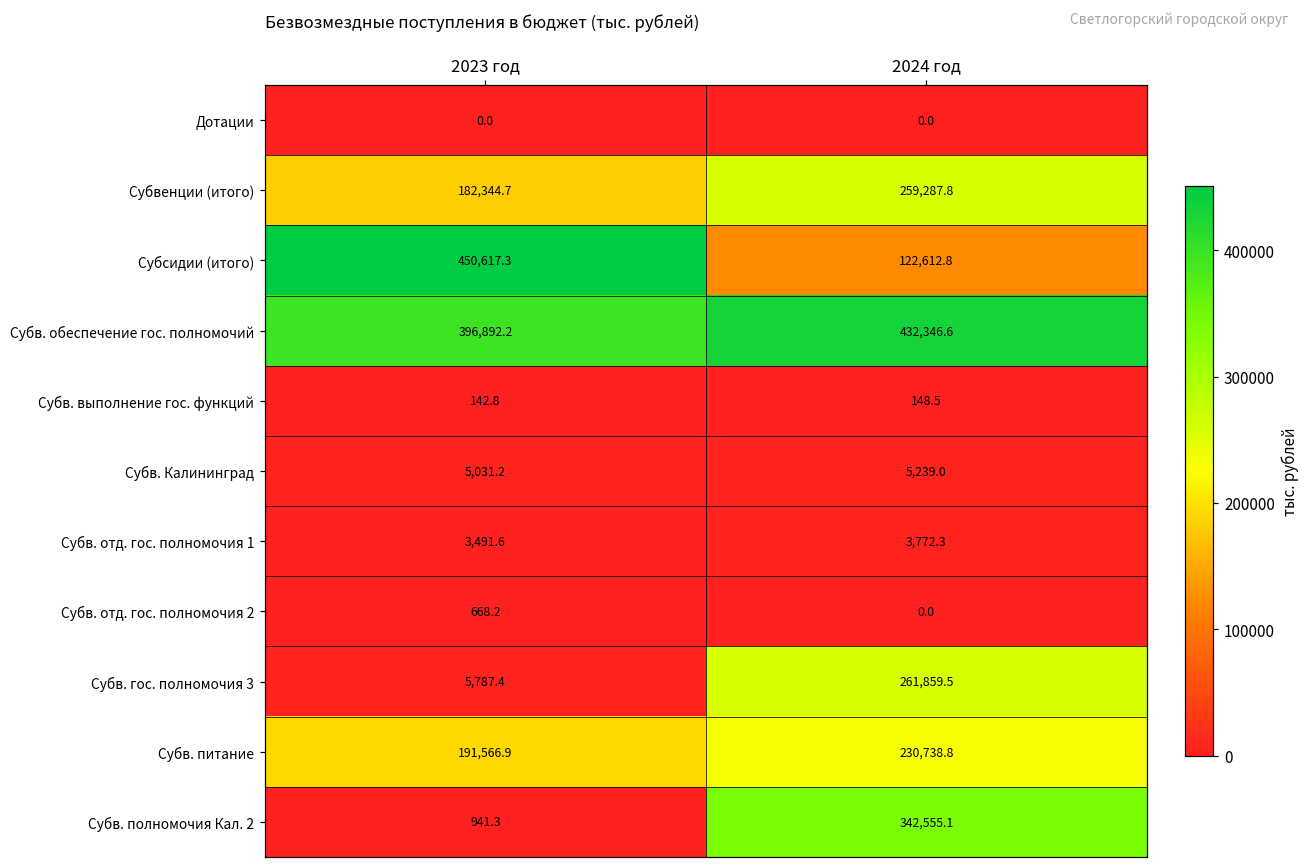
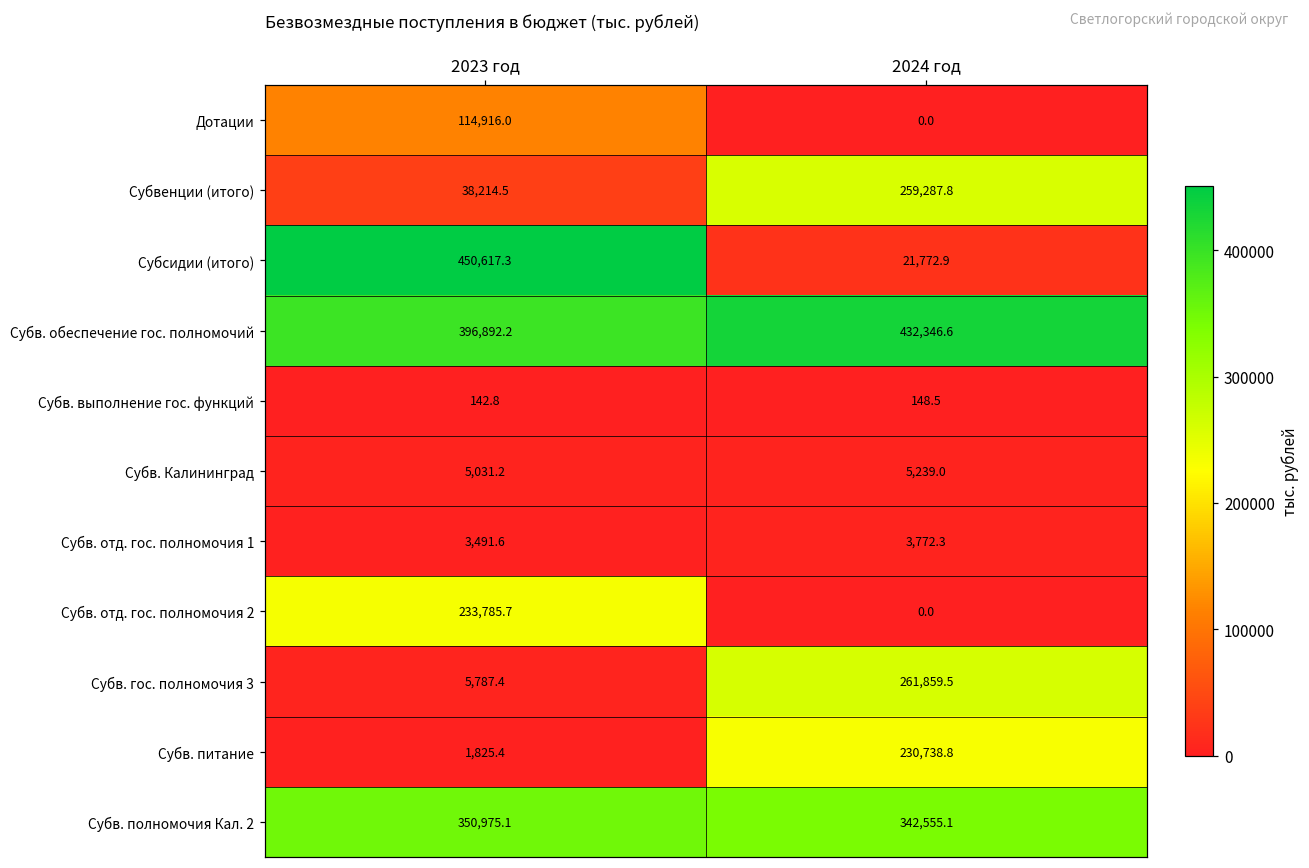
  {
    "Дотации": {
-     "2023 год": "0.0",
+     "2023 год": "114,916.0",
      "2024 год": "0.0"
    },
    "Субвенции (итого)": {
-     "2023 год": "182,344.7",
+     "2023 год": "38,214.5",
      "2024 год": "259,287.8"
    },
    "Субсидии (итого)": {
      "2023 год": "450,617.3",
-     "2024 год": "122,612.8"
+     "2024 год": "21,772.9"
    },
    "Субв. обеспечение гос. полномочий": {
      "2023 год": "396,892.2",
      "2024 год": "432,346.6"
    },
    "Субв. выполнение гос. функций": {
      "2023 год": "142.8",
      "2024 год": "148.5"
    },
    "Субв. Калининград": {
      "2023 год": "5,031.2",
      "2024 год": "5,239.0"
    },
    "Субв. отд. гос. полномочия 1": {
      "2023 год": "3,491.6",
      "2024 год": "3,772.3"
    },
    "Субв. отд. гос. полномочия 2": {
-     "2023 год": "668.2",
+     "2023 год": "233,785.7",
      "2024 год": "0.0"
    },
    "Субв. гос. полномочия 3": {
      "2023 год": "5,787.4",
      "2024 год": "261,859.5"
    },
    "Субв. питание": {
-     "2023 год": "191,566.9",
+     "2023 год": "1,825.4",
      "2024 год": "230,738.8"
    },
    "Субв. полномочия Кал. 2": {
-     "2023 год": "941.3",
+     "2023 год": "350,975.1",
      "2024 год": "342,555.1"
    }
  }
